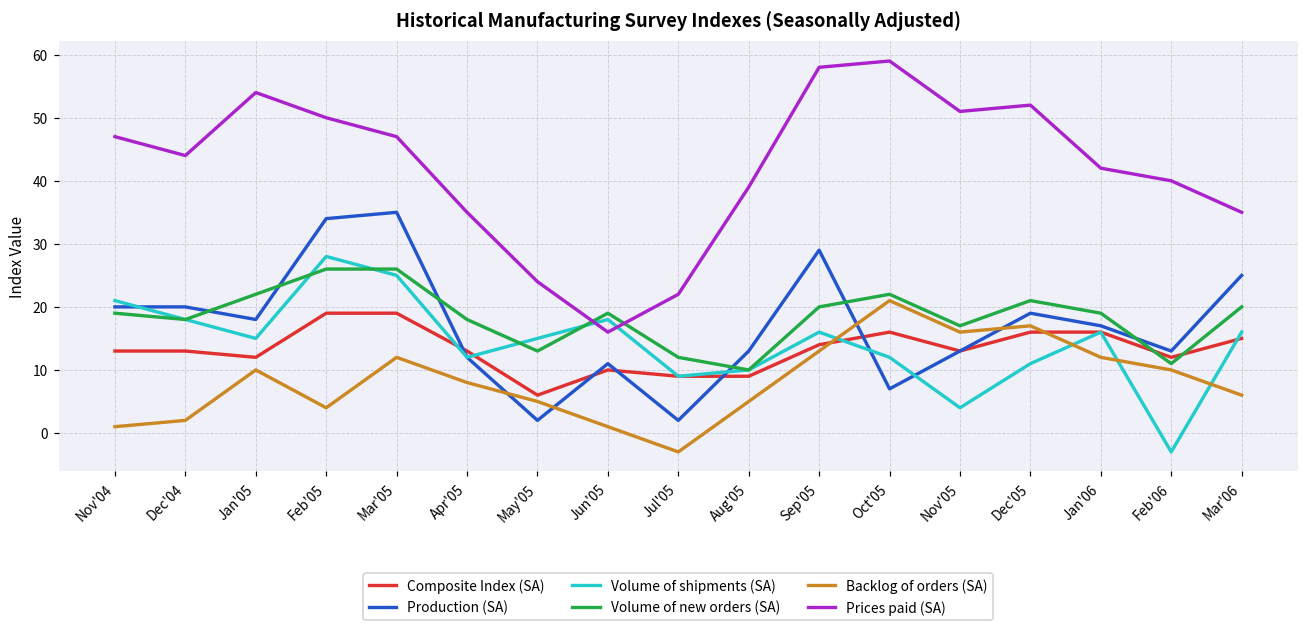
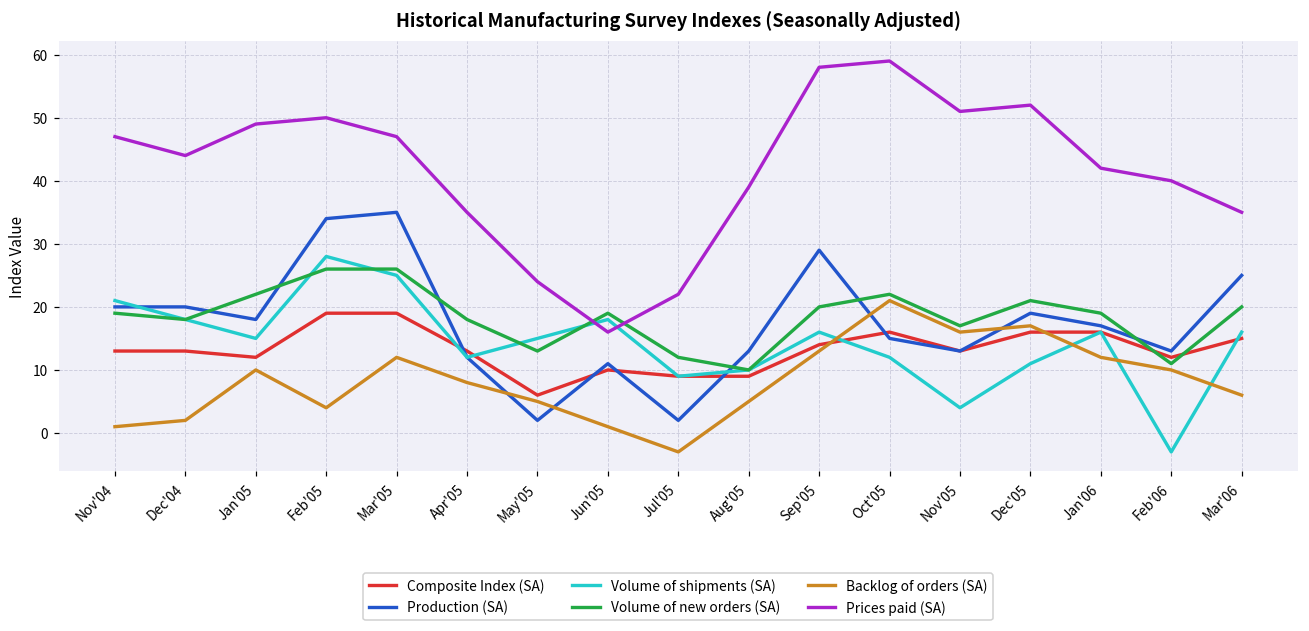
  {
    "Composite Index (SA)": {
      "Nov'04": 13,
      "Dec'04": 13,
      "Jan'05": 12,
      "Feb'05": 19,
      "Mar'05": 19,
      "Apr'05": 13,
      "May'05": 6,
      "Jun'05": 10,
      "Aug'05": 9,
      "Sep'05": 14,
      "Oct'05": 16,
      "Dec'05": 16,
      "Feb'06": 12,
      "Mar'06": 15
    },
    "Production (SA)": {
      "Nov'04": 20,
      "Dec'04": 20,
      "Jan'05": 18,
      "Feb'05": 34,
      "Mar'05": 35,
      "May'05": 2,
      "Jun'05": 11,
      "Jul'05": 2,
      "Aug'05": 13,
      "Sep'05": 29,
-     "Oct'05": 7,
+     "Oct'05": 15,
      "Dec'05": 19,
      "Jan'06": 17,
      "Feb'06": 13,
      "Mar'06": 25
    },
    "Volume of shipments (SA)": {
      "Nov'04": 21,
      "Jan'05": 15,
      "Feb'05": 28,
      "Mar'05": 25,
      "May'05": 15,
      "Jun'05": 18,
      "Sep'05": 16,
      "Oct'05": 12,
      "Nov'05": 4,
      "Dec'05": 11,
      "Feb'06": -3,
      "Mar'06": 16
    },
    "Volume of new orders (SA)": {
      "Nov'04": 19,
      "Jan'05": 22,
      "Feb'05": 26,
      "Mar'05": 26,
      "Apr'05": 18,
      "May'05": 13,
      "Jun'05": 19,
      "Jul'05": 12,
      "Sep'05": 20,
      "Oct'05": 22,
      "Nov'05": 17,
      "Dec'05": 21,
      "Jan'06": 19,
      "Feb'06": 11,
      "Mar'06": 20
    },
    "Backlog of orders (SA)": {
      "Nov'04": 1,
      "Dec'04": 2,
      "Jan'05": 10,
      "Feb'05": 4,
      "Mar'05": 12,
      "Apr'05": 8,
      "May'05": 5,
      "Jun'05": 1,
      "Jul'05": -3,
      "Aug'05": 5,
      "Sep'05": 13,
      "Oct'05": 21,
      "Nov'05": 16,
      "Dec'05": 17,
      "Jan'06": 12,
      "Feb'06": 10,
      "Mar'06": 6
    },
    "Prices paid (SA)": {
      "Nov'04": 47,
      "Dec'04": 44,
-     "Jan'05": 54,
+     "Jan'05": 49,
      "Feb'05": 50,
      "Mar'05": 47,
      "Apr'05": 35,
      "May'05": 24,
      "Jun'05": 16,
      "Jul'05": 22,
      "Aug'05": 39,
      "Sep'05": 58,
      "Oct'05": 59,
      "Nov'05": 51,
      "Dec'05": 52,
      "Jan'06": 42,
      "Feb'06": 40,
      "Mar'06": 35
    }
  }
